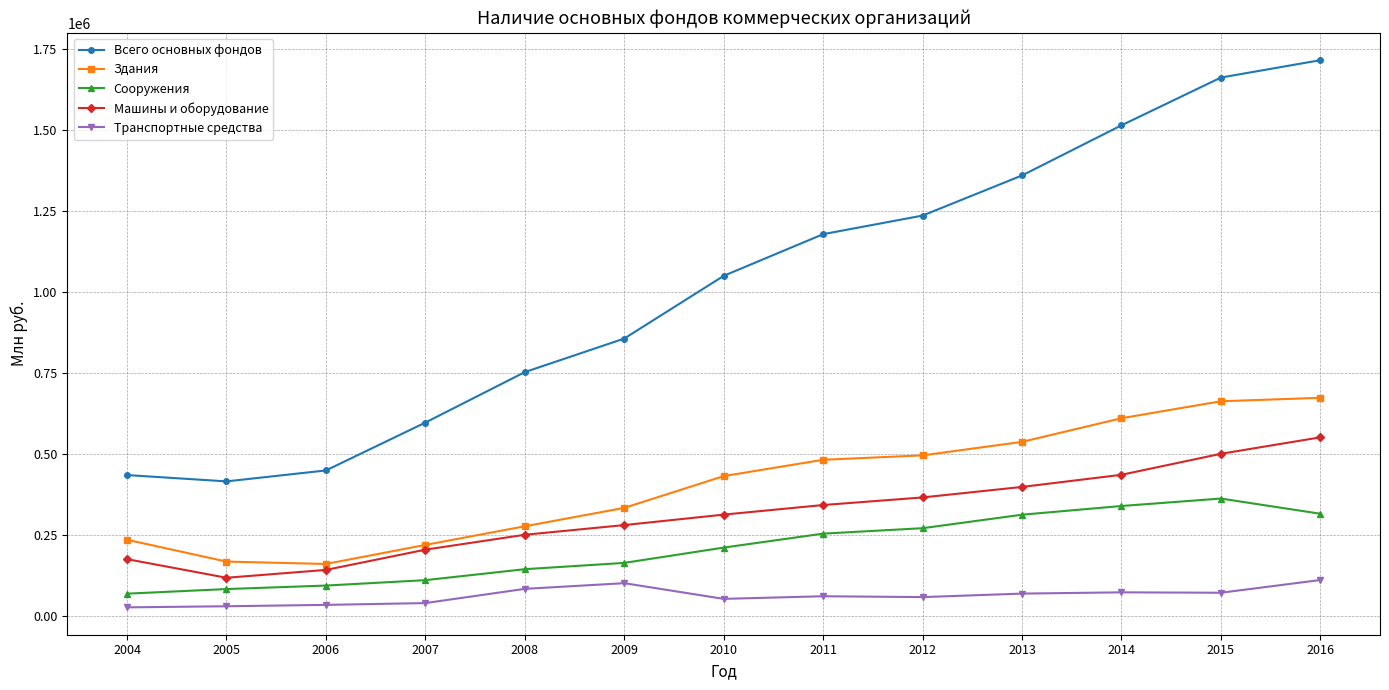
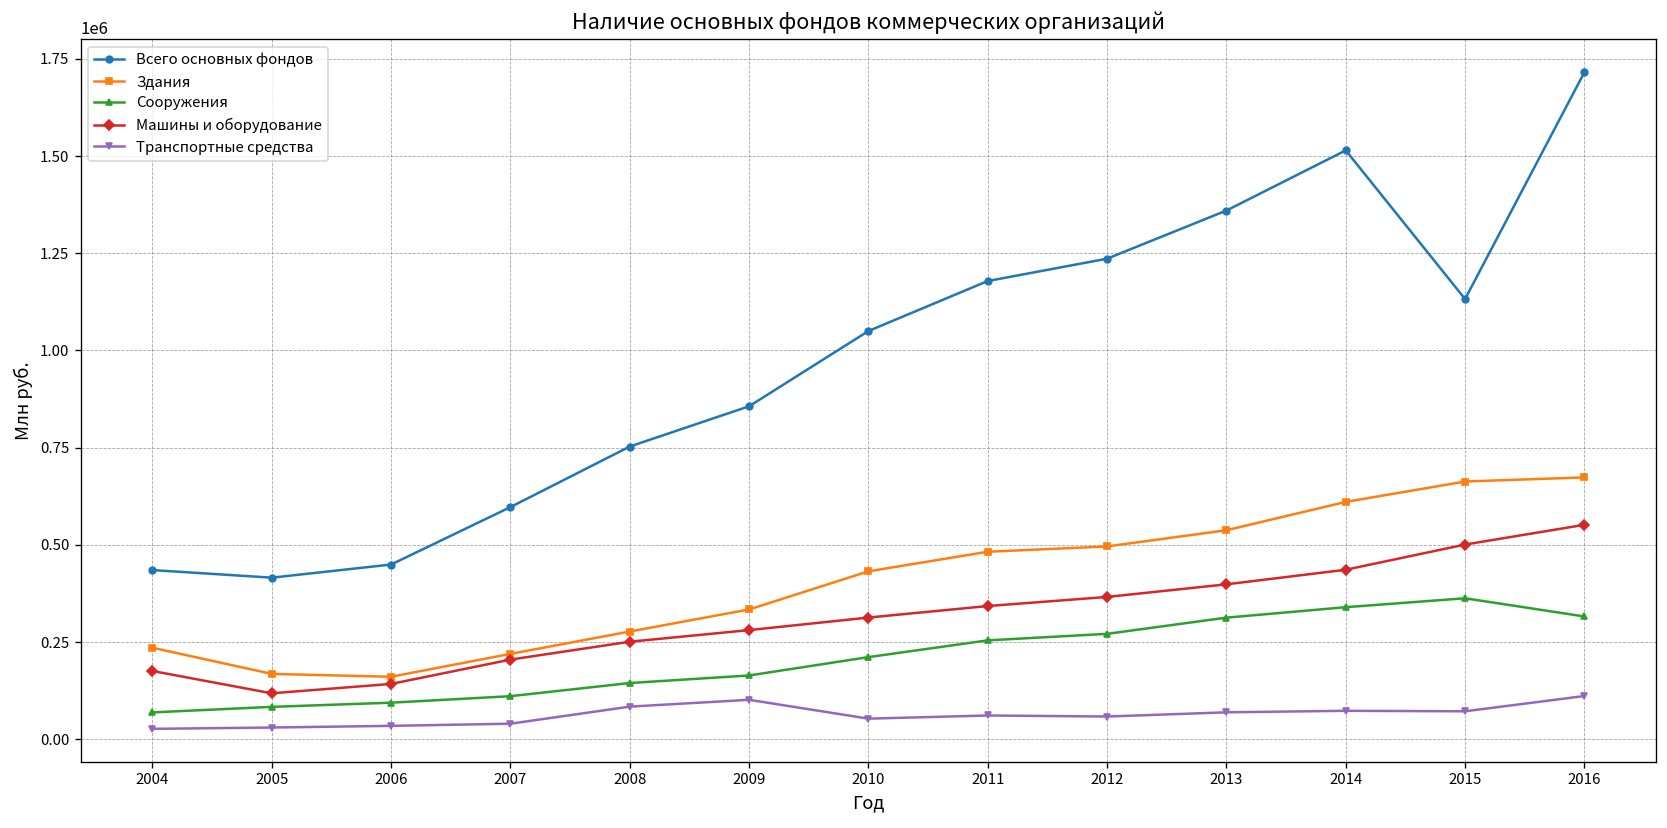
  {
    "Всего основных фондов": {
      "2004": 440000,
      "2005": 420000,
      "2006": 450000,
      "2007": 600000,
      "2008": 750000,
      "2009": 860000,
      "2010": 1050000,
      "2011": 1180000,
      "2012": 1240000,
      "2013": 1360000,
      "2014": 1510000,
-     "2015": 1660000,
+     "2015": 1130000,
      "2016": 1720000
    },
    "Здания": {
      "2004": 240000,
      "2005": 170000,
      "2006": 160000,
      "2007": 220000,
      "2008": 280000,
      "2009": 330000,
      "2010": 430000,
      "2011": 480000,
      "2012": 500000,
      "2013": 540000,
      "2014": 610000,
      "2015": 660000,
      "2016": 670000
    },
    "Сооружения": {
      "2004": 70000,
      "2005": 80000,
      "2006": 90000,
      "2007": 110000,
      "2008": 140000,
      "2009": 160000,
      "2010": 210000,
      "2011": 250000,
      "2012": 270000,
      "2013": 310000,
      "2014": 340000,
      "2015": 360000,
      "2016": 320000
    },
    "Машины и оборудование": {
      "2004": 180000,
      "2005": 120000,
      "2006": 140000,
      "2007": 200000,
      "2008": 250000,
      "2009": 280000,
      "2010": 310000,
      "2011": 340000,
      "2012": 370000,
      "2013": 400000,
      "2014": 440000,
      "2015": 500000,
      "2016": 550000
    },
    "Транспортные средства": {
      "2004": 30000,
      "2005": 30000,
      "2006": 30000,
      "2007": 40000,
      "2008": 80000,
      "2009": 100000,
      "2010": 50000,
      "2011": 60000,
      "2012": 60000,
      "2013": 70000,
      "2014": 70000,
      "2015": 70000,
      "2016": 110000
    }
  }
